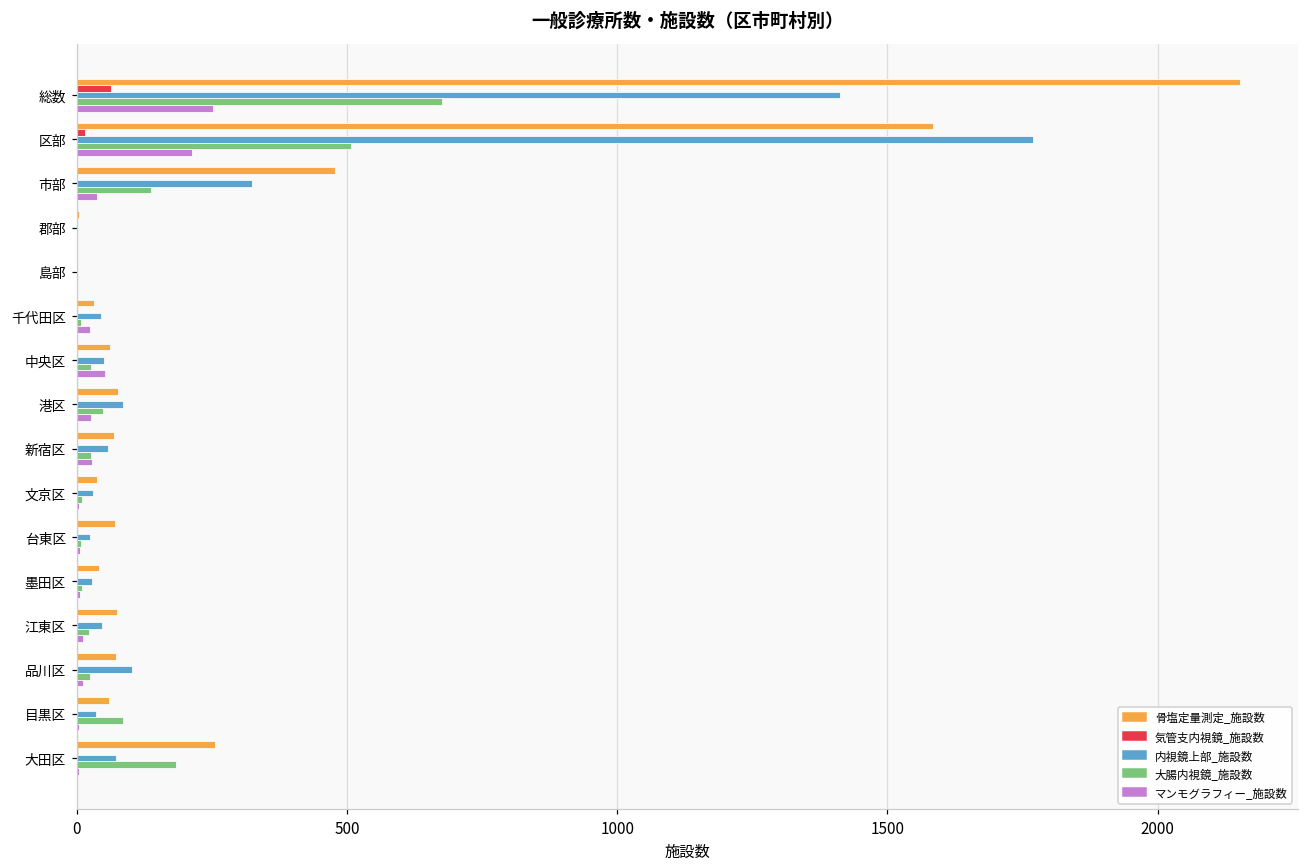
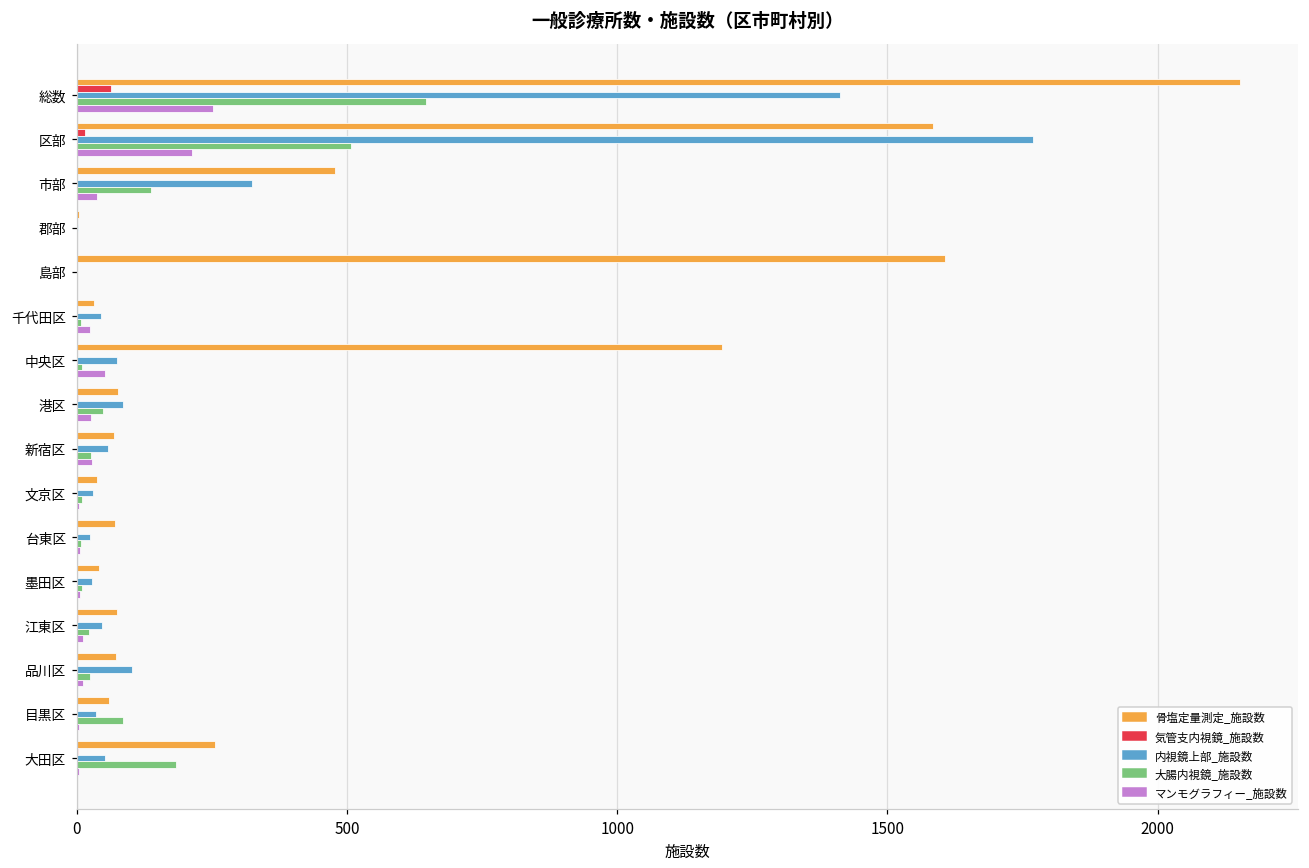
  {
    "骨塩定量測定_施設数": {
      "総数": 2150,
      "区部": 1580,
      "市部": 480,
-     "島部": 0,
+     "島部": 1610,
      "千代田区": 30,
-     "中央区": 60,
+     "中央区": 1190,
      "港区": 80,
      "新宿区": 70,
      "文京区": 40,
      "台東区": 70,
      "墨田区": 40,
      "江東区": 80,
      "品川区": 70,
      "目黒区": 60,
      "大田区": 260
    },
    "気管支内視鏡_施設数": {
      "総数": 60,
      "区部": 20,
      "郡部": 0,
      "島部": 0,
      "千代田区": 0,
      "中央区": 0,
      "新宿区": 0,
      "文京区": 0,
      "台東区": 0,
      "墨田区": 0
    },
    "内視鏡上部_施設数": {
      "総数": 1410,
      "区部": 1770,
      "市部": 320,
      "千代田区": 50,
-     "中央区": 50,
+     "中央区": 70,
      "港区": 90,
      "新宿区": 60,
      "文京区": 30,
      "台東区": 30,
      "墨田区": 30,
      "江東区": 50,
      "品川区": 100,
      "目黒区": 40,
-     "大田区": 70
+     "大田区": 50
    },
    "大腸内視鏡_施設数": {
-     "総数": 680,
+     "総数": 650,
      "区部": 510,
      "市部": 140,
      "島部": 0,
      "千代田区": 10,
-     "中央区": 30,
+     "中央区": 10,
      "港区": 50,
      "新宿区": 30,
      "文京区": 10,
      "台東区": 10,
      "墨田区": 10,
      "江東区": 20,
      "品川区": 20,
      "目黒区": 90,
      "大田区": 180
    },
    "マンモグラフィー_施設数": {
      "総数": 250,
      "区部": 210,
      "市部": 40,
      "郡部": 0,
      "島部": 0,
      "千代田区": 30,
      "中央区": 50,
      "港区": 30,
      "新宿区": 30,
      "台東区": 10,
      "墨田区": 10,
      "江東区": 10,
      "品川区": 10
    }
  }
